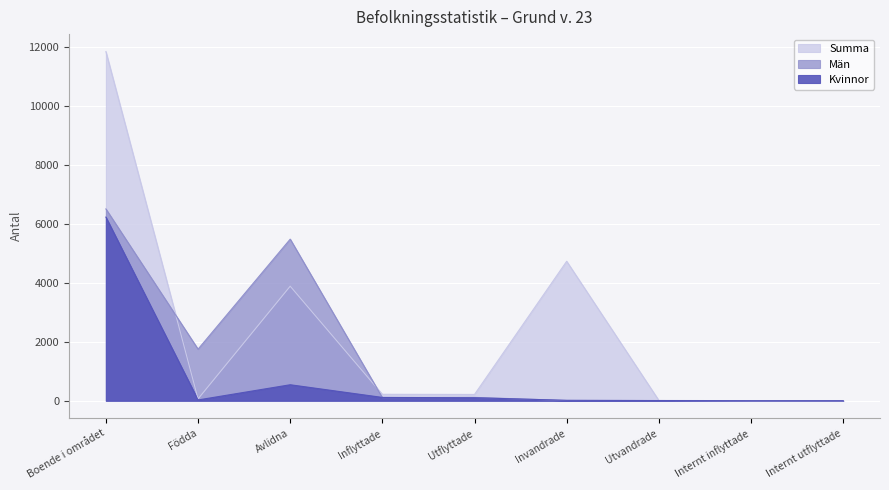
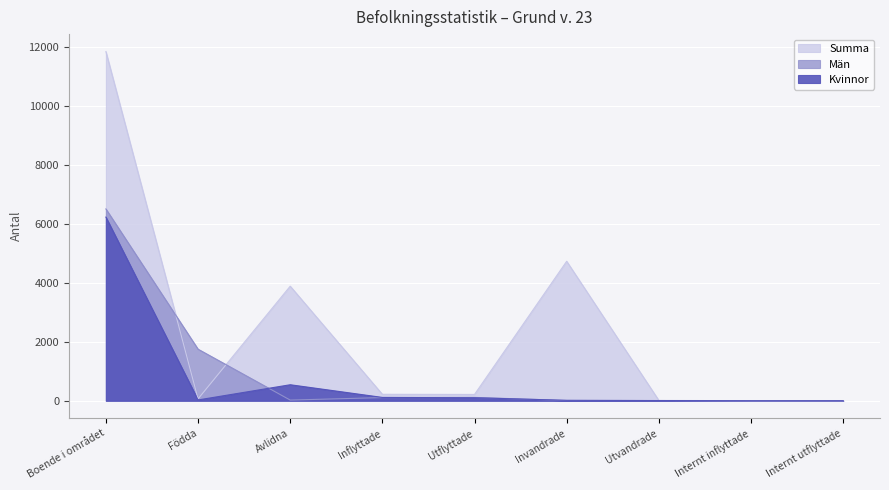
  {
    "Summa": {
      "Boende i området": 11800,
      "Avlidna": 3900,
      "Inflyttade": 200,
      "Utflyttade": 200,
      "Invandrade": 4700
    },
    "Män": {
      "Boende i området": 6500,
      "Födda": 1700,
-     "Avlidna": 5500
+     "Avlidna": 0
    },
    "Kvinnor": {
      "Boende i området": 6200,
      "Avlidna": 500
    }
  }
